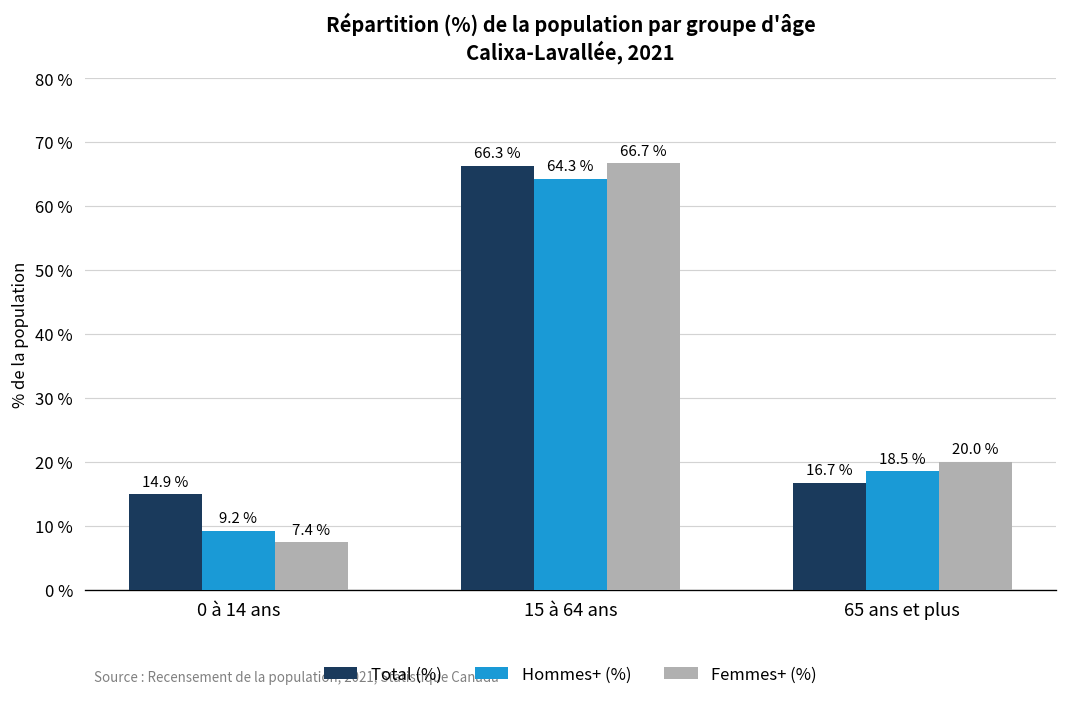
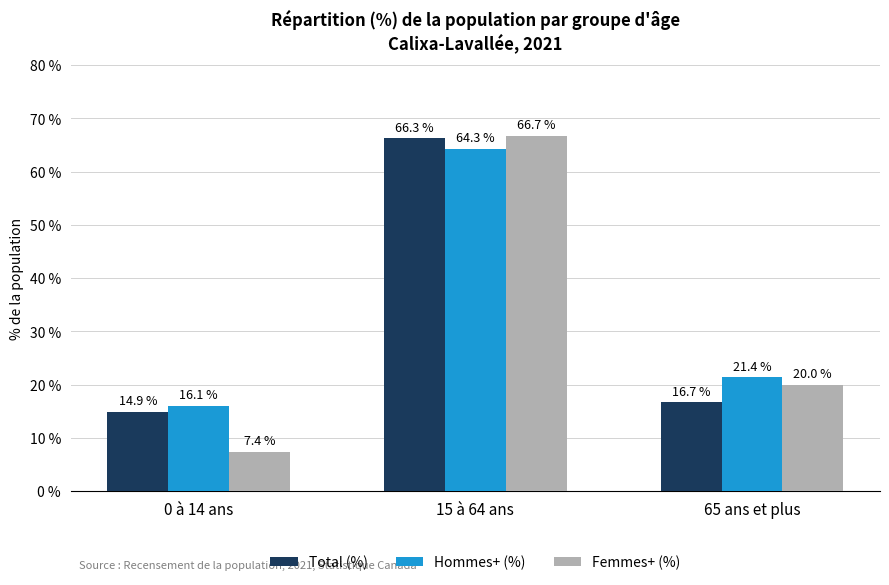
  {
    "Total (%)": {
      "0 à 14 ans": "14.9 %",
      "15 à 64 ans": "66.3 %",
      "65 ans et plus": "16.7 %"
    },
    "Hommes+ (%)": {
-     "0 à 14 ans": "9.2 %",
+     "0 à 14 ans": "16.1 %",
      "15 à 64 ans": "64.3 %",
-     "65 ans et plus": "18.5 %"
+     "65 ans et plus": "21.4 %"
    },
    "Femmes+ (%)": {
      "0 à 14 ans": "7.4 %",
      "15 à 64 ans": "66.7 %",
      "65 ans et plus": "20.0 %"
    }
  }
